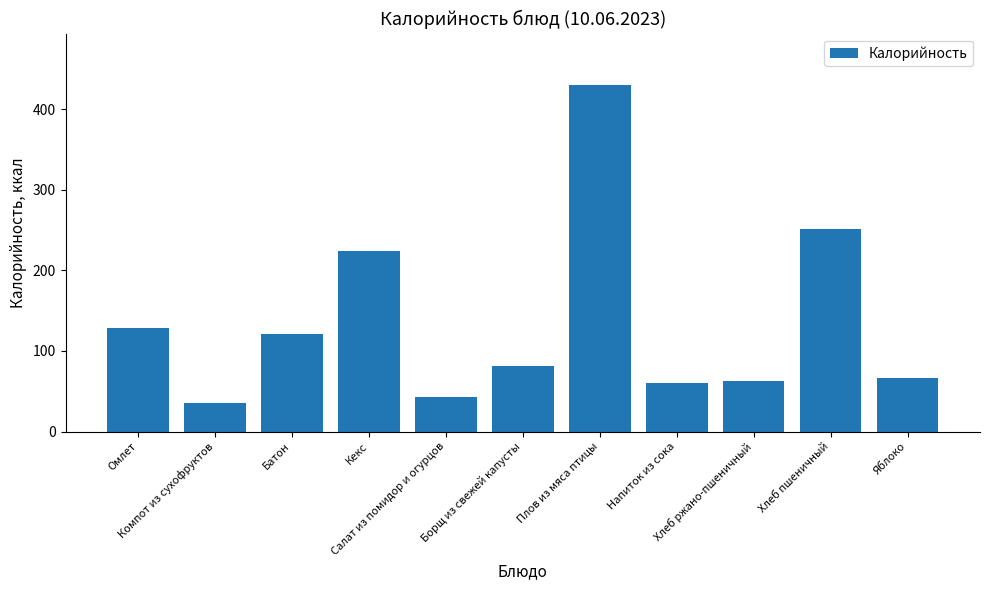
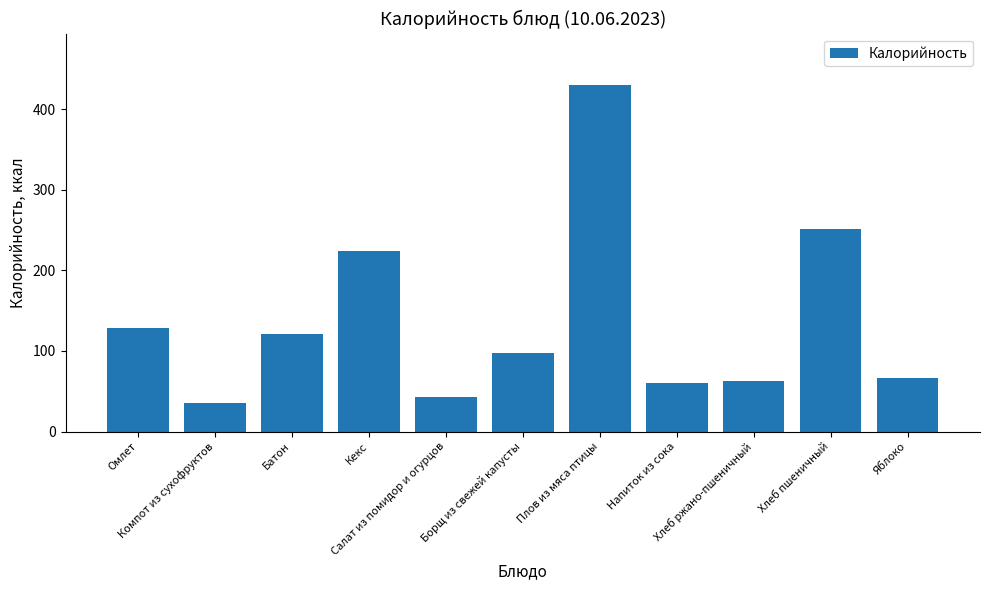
  {
    "Омлет": 130,
    "Компот из сухофруктов": 40,
    "Батон": 120,
    "Кекс": 220,
    "Салат из помидор и огурцов": 40,
-   "Борщ из свежей капусты": 80,
+   "Борщ из свежей капусты": 100,
    "Плов из мяса птицы": 430,
    "Напиток из сока": 60,
    "Хлеб ржано-пшеничный": 60,
    "Хлеб пшеничный": 250,
    "Яблоко": 70
  }
